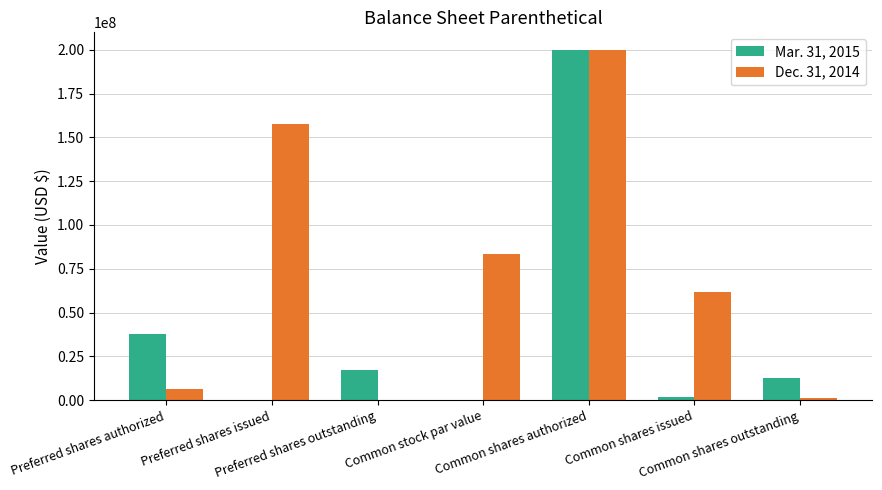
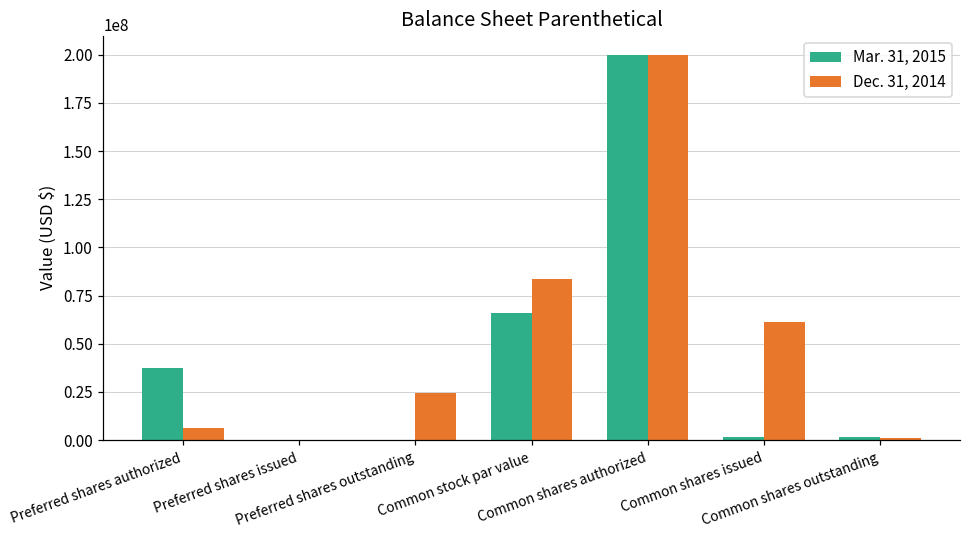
  {
    "Mar. 31, 2015": {
      "Preferred shares authorized": 38000000,
-     "Preferred shares outstanding": 17000000,
-     "Common stock par value": 0,
+     "Preferred shares outstanding": 0,
+     "Common stock par value": 66000000,
      "Common shares authorized": 200000000,
      "Common shares issued": 2000000,
-     "Common shares outstanding": 12000000
+     "Common shares outstanding": 2000000
    },
    "Dec. 31, 2014": {
      "Preferred shares authorized": 6000000,
-     "Preferred shares issued": 158000000,
-     "Preferred shares outstanding": 0,
+     "Preferred shares issued": 0,
+     "Preferred shares outstanding": 25000000,
      "Common stock par value": 83000000,
      "Common shares authorized": 200000000,
      "Common shares issued": 61000000
    }
  }
